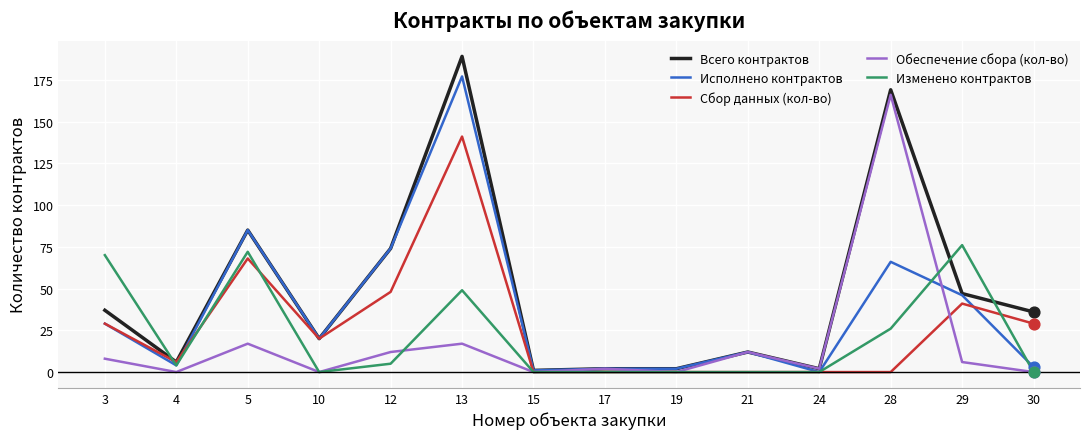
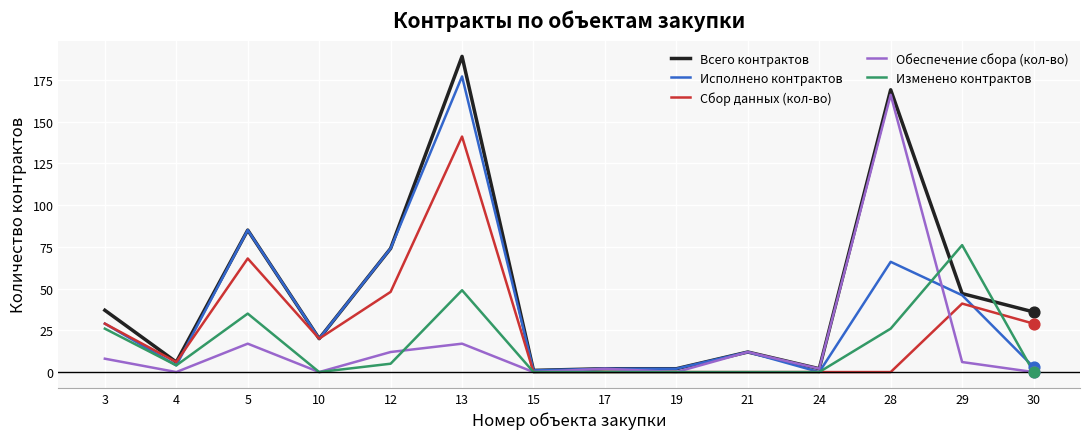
  {
    "Изменено контрактов": {
-     "3": 70,
-     "5": 72,
+     "3": 26,
+     "5": 35,
      "12": 5,
      "13": 49,
      "28": 26,
      "29": 76
    }
  }
